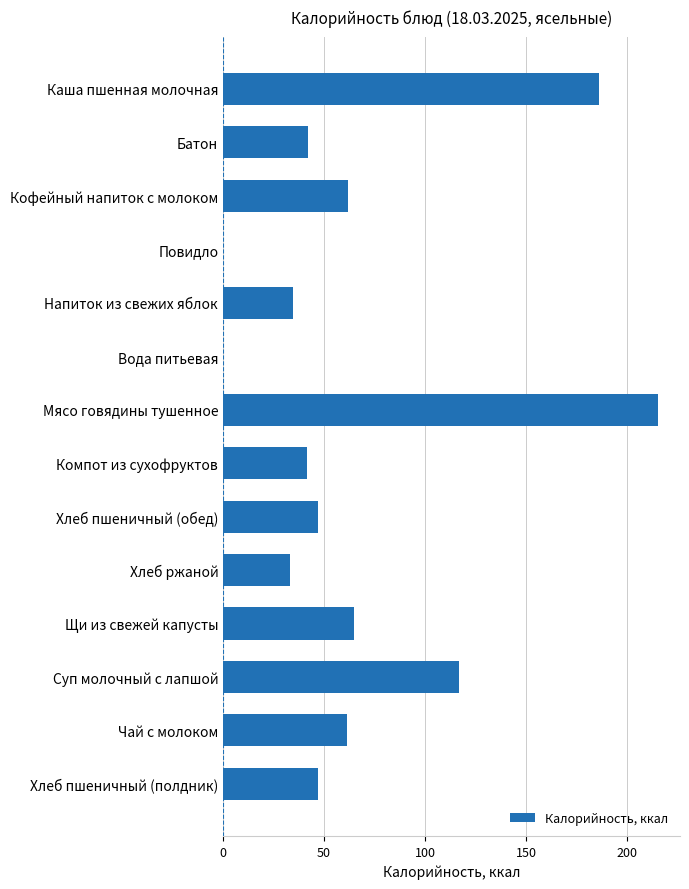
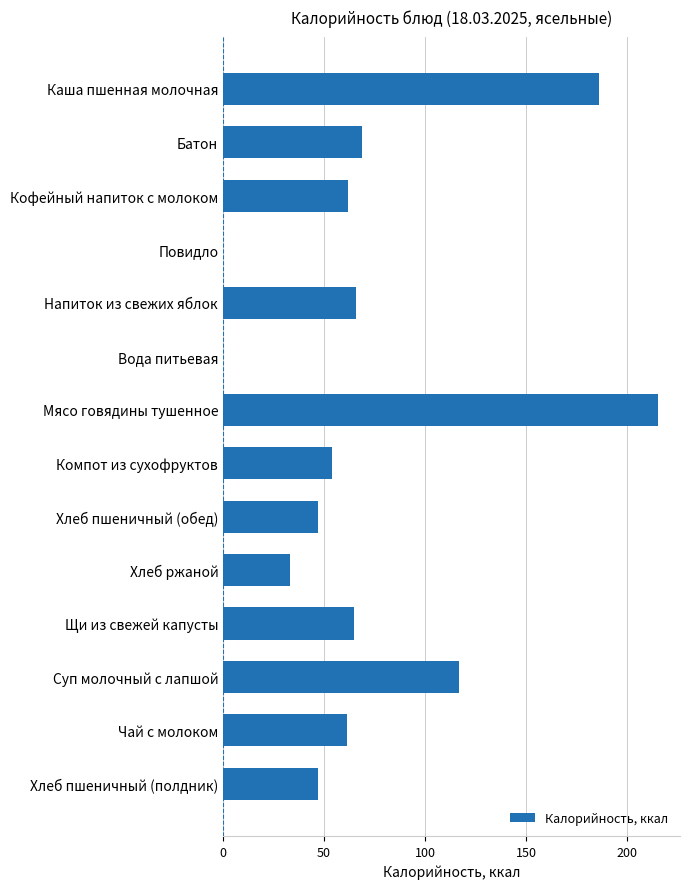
  {
    "Каша пшенная молочная": 186,
-   "Батон": 42,
+   "Батон": 69,
    "Кофейный напиток с молоком": 62,
    "Повидло": 0,
-   "Напиток из свежих яблок": 35,
+   "Напиток из свежих яблок": 66,
    "Вода питьевая": 0,
    "Мясо говядины тушенное": 216,
-   "Компот из сухофруктов": 41,
+   "Компот из сухофруктов": 54,
    "Хлеб пшеничный (обед)": 47,
    "Хлеб ржаной": 33,
    "Щи из свежей капусты": 65,
    "Суп молочный с лапшой": 117,
    "Чай с молоком": 61,
    "Хлеб пшеничный (полдник)": 47
  }
